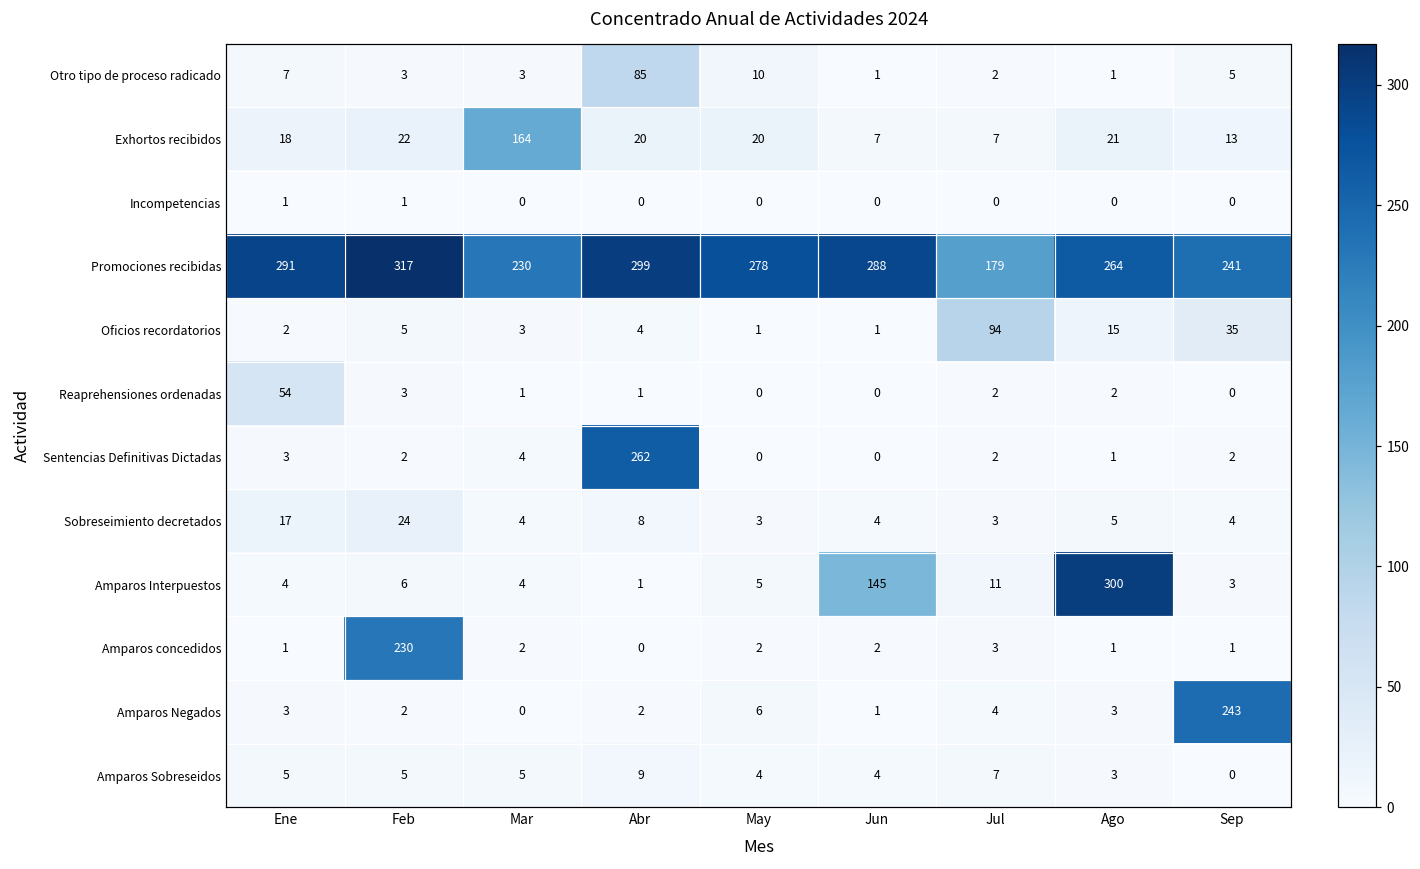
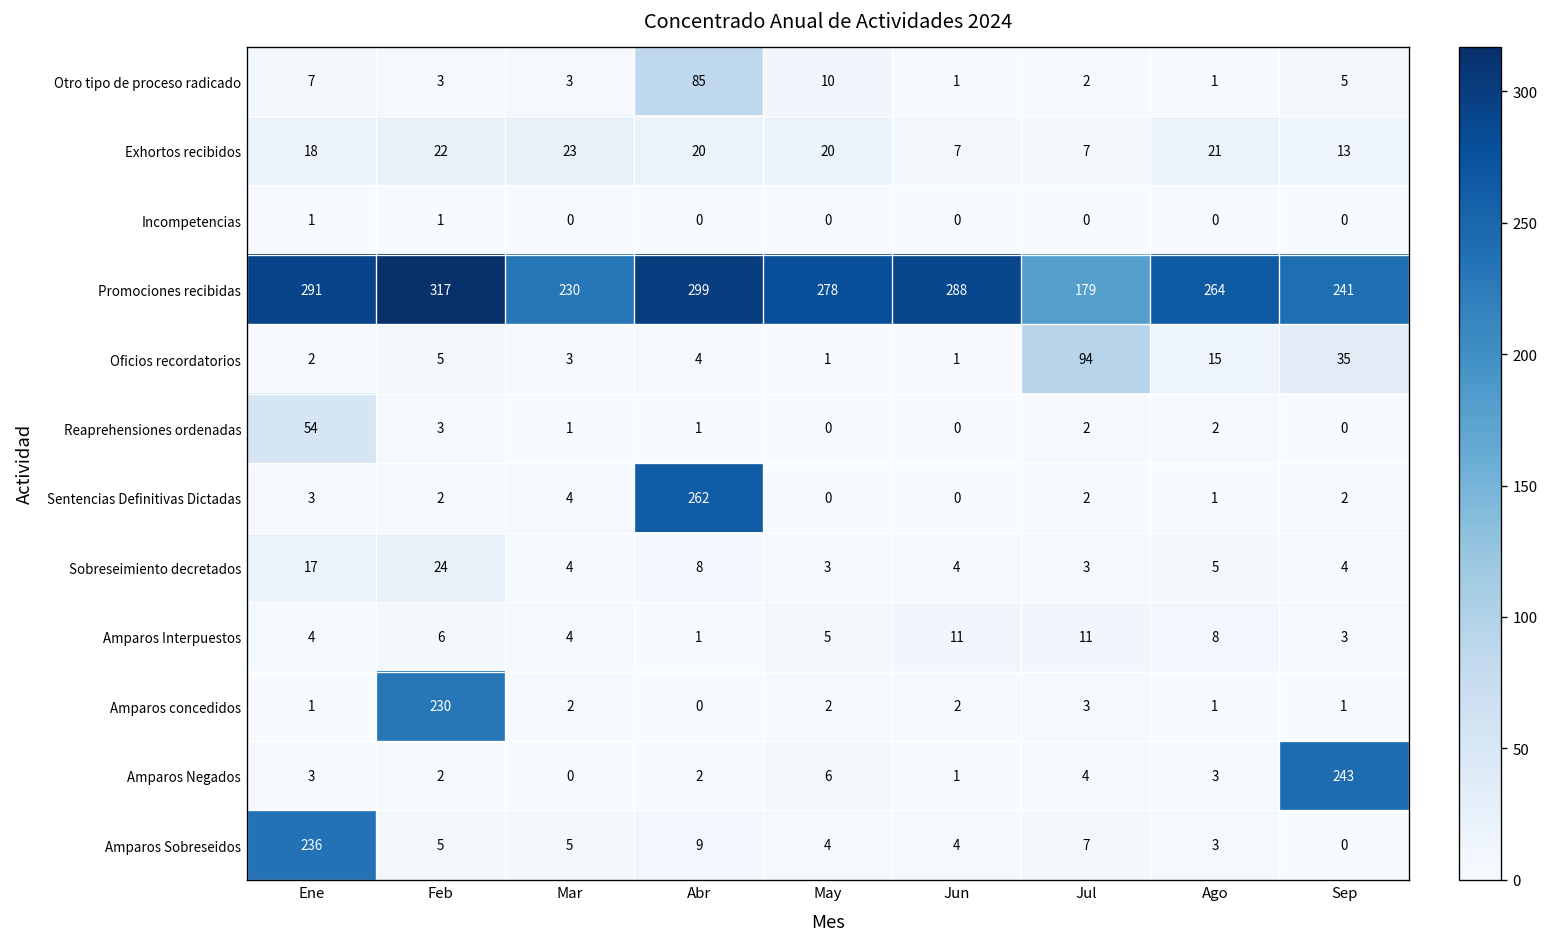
  {
    "Otro tipo de proceso radicado": {
      "Ene": 7,
      "Feb": 3,
      "Mar": 3,
      "Abr": 85,
      "May": 10,
      "Jun": 1,
      "Jul": 2,
      "Ago": 1,
      "Sep": 5
    },
    "Exhortos recibidos": {
      "Ene": 18,
      "Feb": 22,
-     "Mar": 164,
+     "Mar": 23,
      "Abr": 20,
      "May": 20,
      "Jun": 7,
      "Jul": 7,
      "Ago": 21,
      "Sep": 13
    },
    "Incompetencias": {
      "Ene": 1,
      "Feb": 1,
      "Mar": 0,
      "Abr": 0,
      "May": 0,
      "Jun": 0,
      "Jul": 0,
      "Ago": 0,
      "Sep": 0
    },
    "Promociones recibidas": {
      "Ene": 291,
      "Feb": 317,
      "Mar": 230,
      "Abr": 299,
      "May": 278,
      "Jun": 288,
      "Jul": 179,
      "Ago": 264,
      "Sep": 241
    },
    "Oficios recordatorios": {
      "Ene": 2,
      "Feb": 5,
      "Mar": 3,
      "Abr": 4,
      "May": 1,
      "Jun": 1,
      "Jul": 94,
      "Ago": 15,
      "Sep": 35
    },
    "Reaprehensiones ordenadas": {
      "Ene": 54,
      "Feb": 3,
      "Mar": 1,
      "Abr": 1,
      "May": 0,
      "Jun": 0,
      "Jul": 2,
      "Ago": 2,
      "Sep": 0
    },
    "Sentencias Definitivas Dictadas": {
      "Ene": 3,
      "Feb": 2,
      "Mar": 4,
      "Abr": 262,
      "May": 0,
      "Jun": 0,
      "Jul": 2,
      "Ago": 1,
      "Sep": 2
    },
    "Sobreseimiento decretados": {
      "Ene": 17,
      "Feb": 24,
      "Mar": 4,
      "Abr": 8,
      "May": 3,
      "Jun": 4,
      "Jul": 3,
      "Ago": 5,
      "Sep": 4
    },
    "Amparos Interpuestos": {
      "Ene": 4,
      "Feb": 6,
      "Mar": 4,
      "Abr": 1,
      "May": 5,
-     "Jun": 145,
+     "Jun": 11,
      "Jul": 11,
-     "Ago": 300,
+     "Ago": 8,
      "Sep": 3
    },
    "Amparos concedidos": {
      "Ene": 1,
      "Feb": 230,
      "Mar": 2,
      "Abr": 0,
      "May": 2,
      "Jun": 2,
      "Jul": 3,
      "Ago": 1,
      "Sep": 1
    },
    "Amparos Negados": {
      "Ene": 3,
      "Feb": 2,
      "Mar": 0,
      "Abr": 2,
      "May": 6,
      "Jun": 1,
      "Jul": 4,
      "Ago": 3,
      "Sep": 243
    },
    "Amparos Sobreseidos": {
-     "Ene": 5,
+     "Ene": 236,
      "Feb": 5,
      "Mar": 5,
      "Abr": 9,
      "May": 4,
      "Jun": 4,
      "Jul": 7,
      "Ago": 3,
      "Sep": 0
    }
  }
